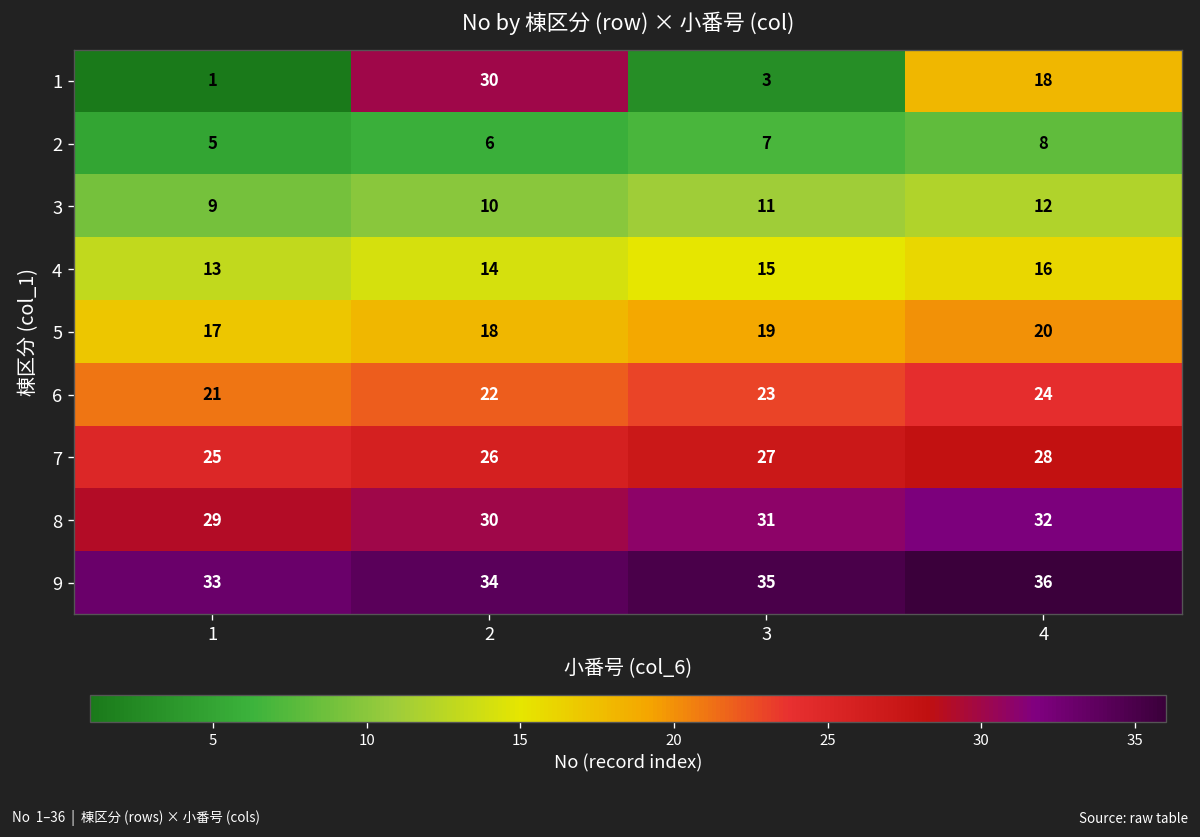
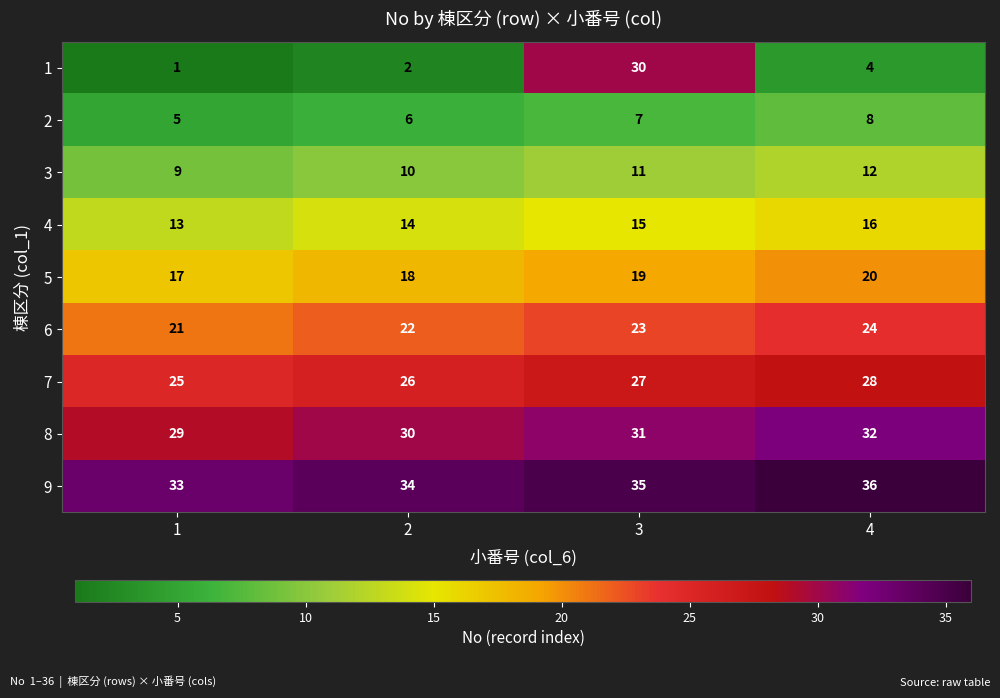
  {
    "1": {
      "1": 1,
-     "2": 30,
-     "3": 3,
-     "4": 18
+     "2": 2,
+     "3": 30,
+     "4": 4
    },
    "2": {
      "1": 5,
      "2": 6,
      "3": 7,
      "4": 8
    },
    "3": {
      "1": 9,
      "2": 10,
      "3": 11,
      "4": 12
    },
    "4": {
      "1": 13,
      "2": 14,
      "3": 15,
      "4": 16
    },
    "5": {
      "1": 17,
      "2": 18,
      "3": 19,
      "4": 20
    },
    "6": {
      "1": 21,
      "2": 22,
      "3": 23,
      "4": 24
    },
    "7": {
      "1": 25,
      "2": 26,
      "3": 27,
      "4": 28
    },
    "8": {
      "1": 29,
      "2": 30,
      "3": 31,
      "4": 32
    },
    "9": {
      "1": 33,
      "2": 34,
      "3": 35,
      "4": 36
    }
  }
